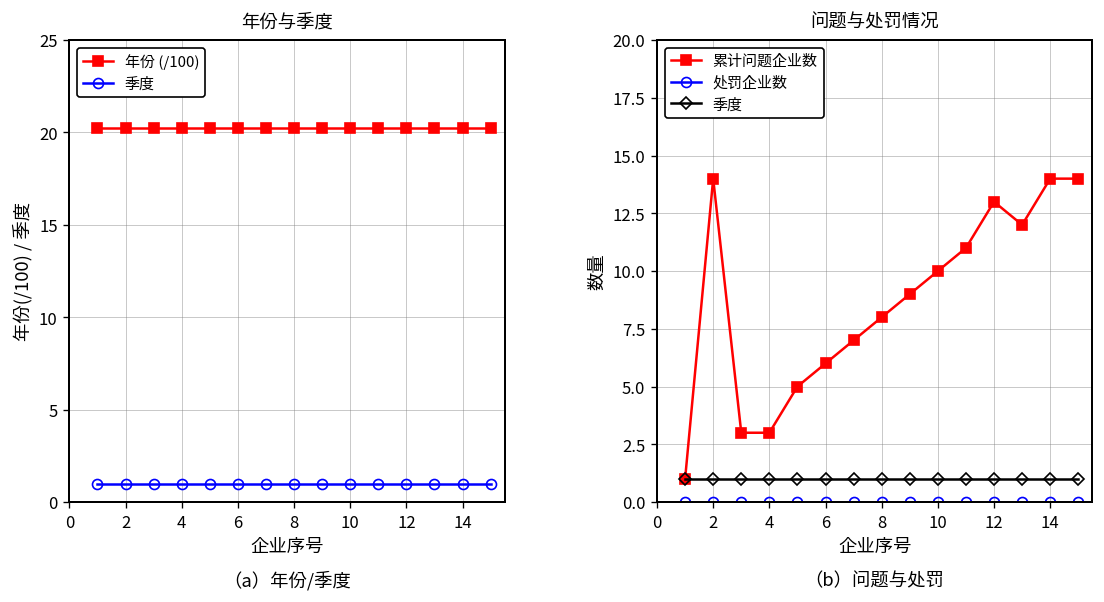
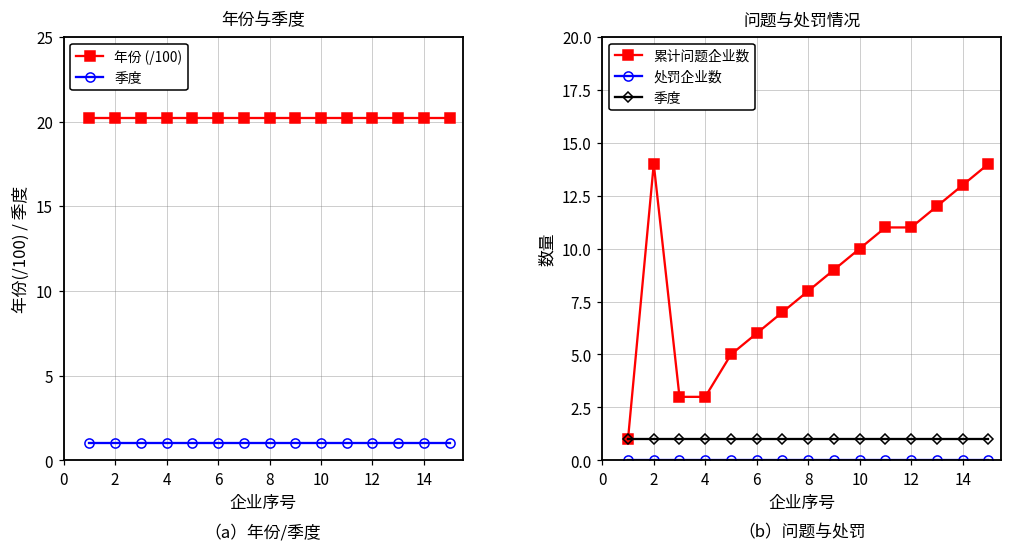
  {
    "年份与季度": {
      "年份 (/100)": {
        "2": 20.2,
        "4": 20.2,
        "6": 20.2,
        "8": 20.2,
        "10": 20.2,
        "12": 20.2,
        "14": 20.2
      }
    },
    "问题与处罚情况": {
      "累计问题企业数": {
        "2": 14,
        "4": 3,
        "6": 6,
        "8": 8,
        "10": 10,
-       "12": 13,
-       "14": 14
+       "12": 11,
+       "14": 13
      },
      "处罚企业数": {
        "2": 0,
        "4": 0,
        "6": 0,
        "8": 0,
        "10": 0,
        "12": 0,
        "14": 0
      },
      "季度": {
        "2": 1,
        "4": 1,
        "6": 1,
        "8": 1,
        "10": 1,
        "12": 1,
        "14": 1
      }
    }
  }
